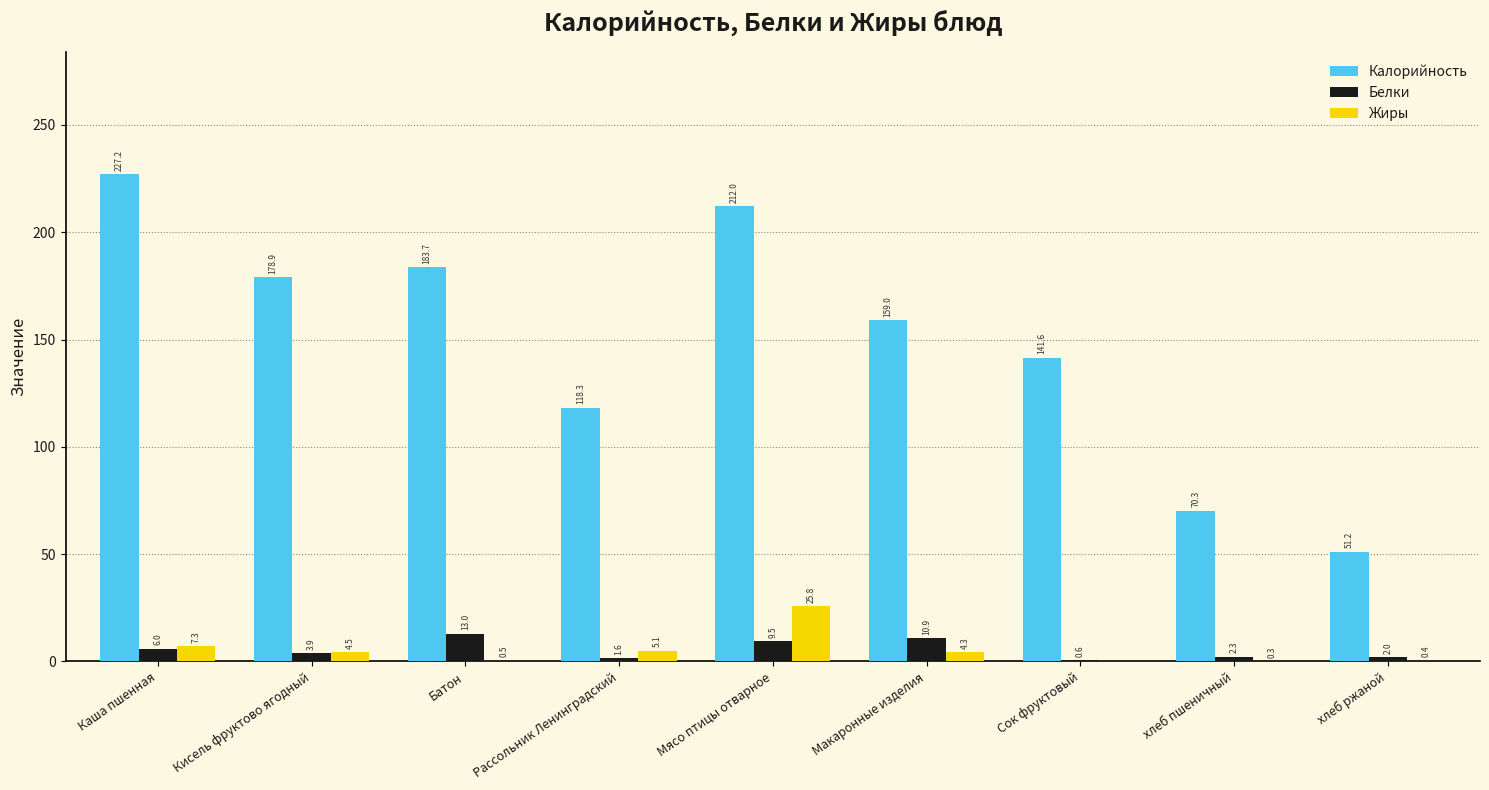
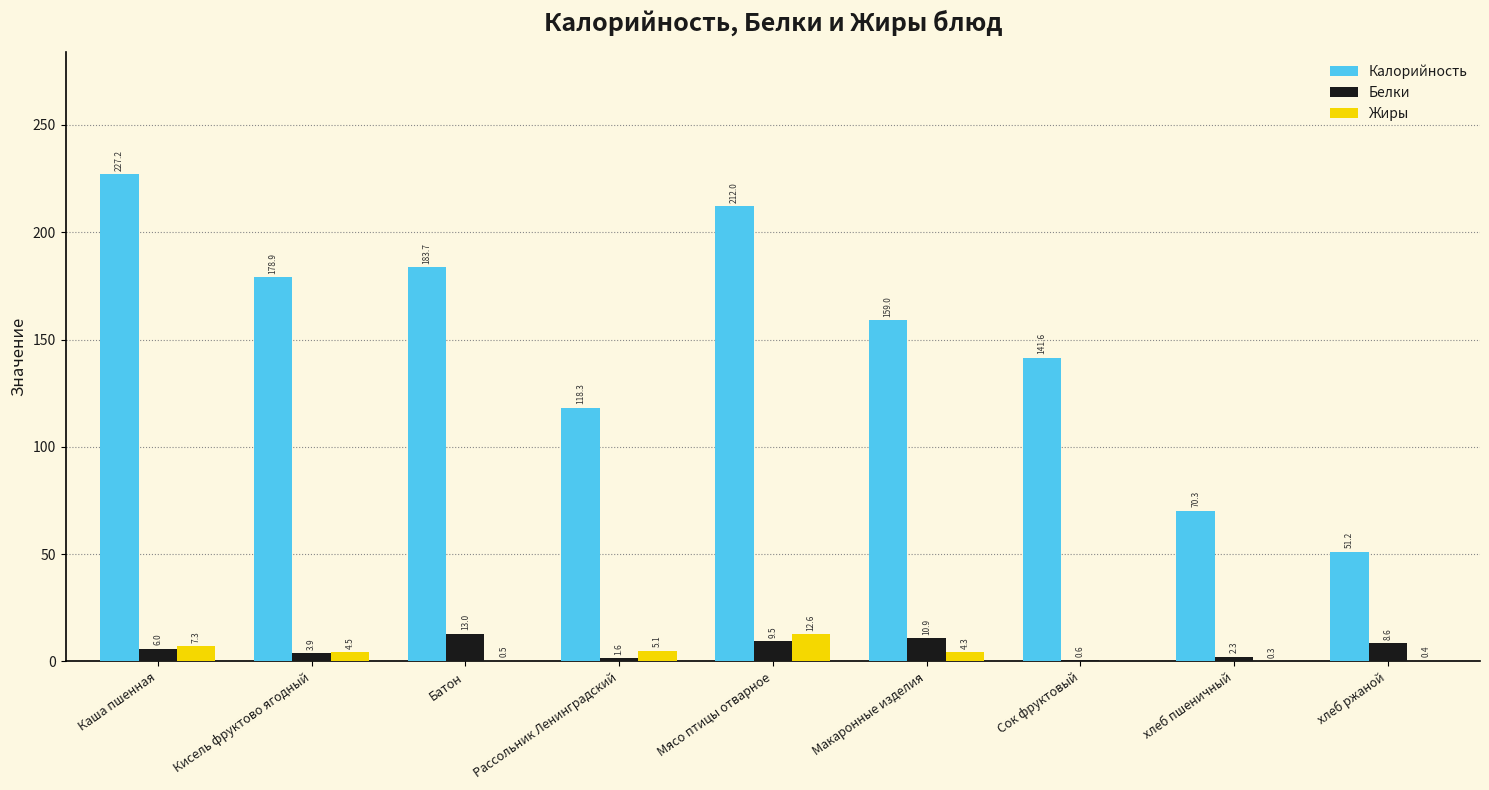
  {
    "Калорийность": {
      "Каша пшенная": 227.2,
      "Кисель фруктово ягодный": 178.9,
      "Батон": 183.7,
      "Рассольник Ленинградский": 118.3,
      "Мясо птицы отварное": 212.0,
      "Макаронные изделия": 159.0,
      "Сок фруктовый": 141.6,
      "хлеб пшеничный": 70.3,
      "хлеб ржаной": 51.2
    },
    "Белки": {
      "Каша пшенная": 6.0,
      "Кисель фруктово ягодный": 3.9,
      "Батон": 13.0,
      "Рассольник Ленинградский": 1.6,
      "Мясо птицы отварное": 9.5,
      "Макаронные изделия": 10.9,
      "Сок фруктовый": 0.6,
      "хлеб пшеничный": 2.3,
-     "хлеб ржаной": 2.0
+     "хлеб ржаной": 8.6
    },
    "Жиры": {
      "Каша пшенная": 7.3,
      "Кисель фруктово ягодный": 4.5,
      "Батон": 0.5,
      "Рассольник Ленинградский": 5.1,
-     "Мясо птицы отварное": 25.8,
+     "Мясо птицы отварное": 12.6,
      "Макаронные изделия": 4.3,
      "хлеб пшеничный": 0.3,
      "хлеб ржаной": 0.4
    }
  }
